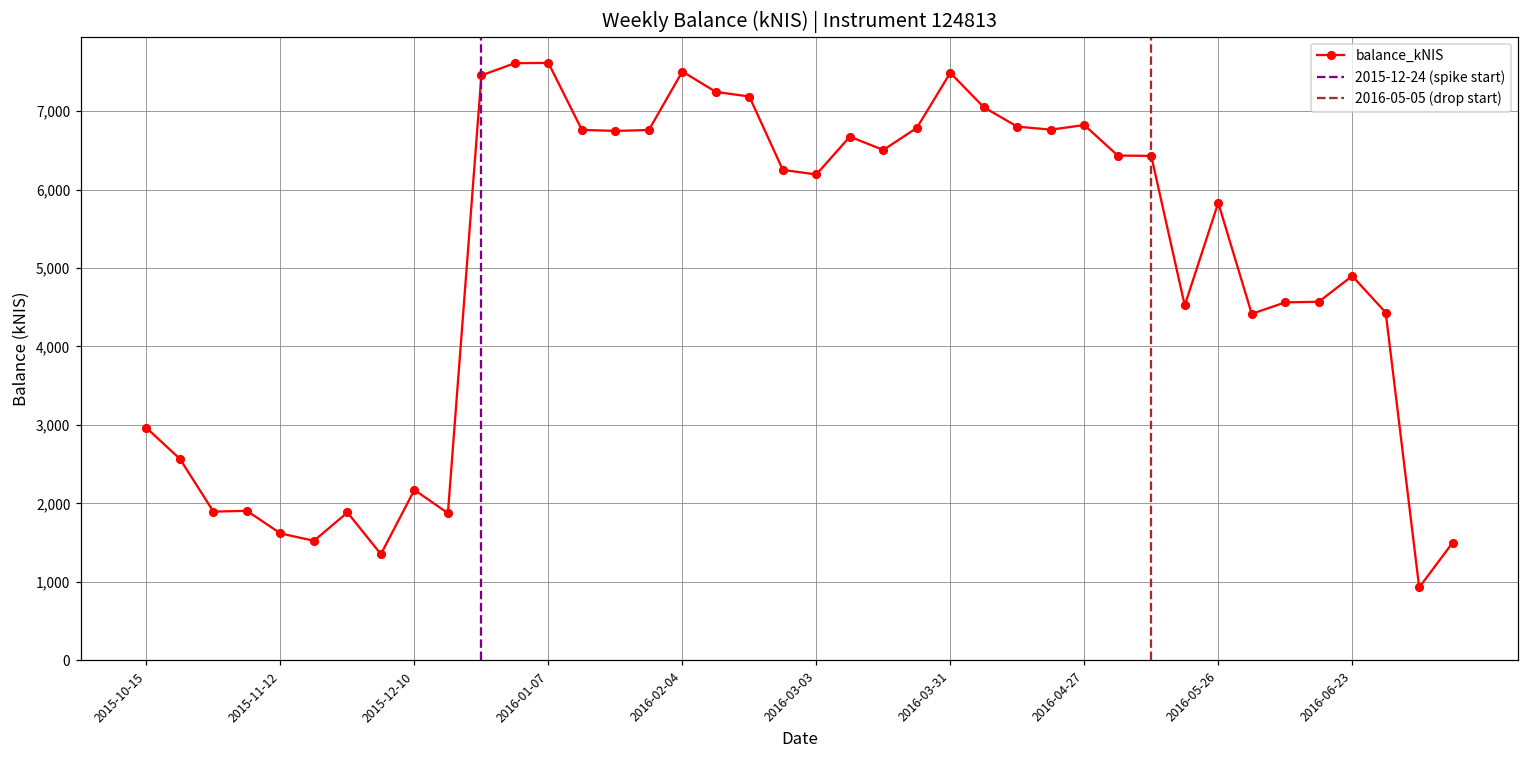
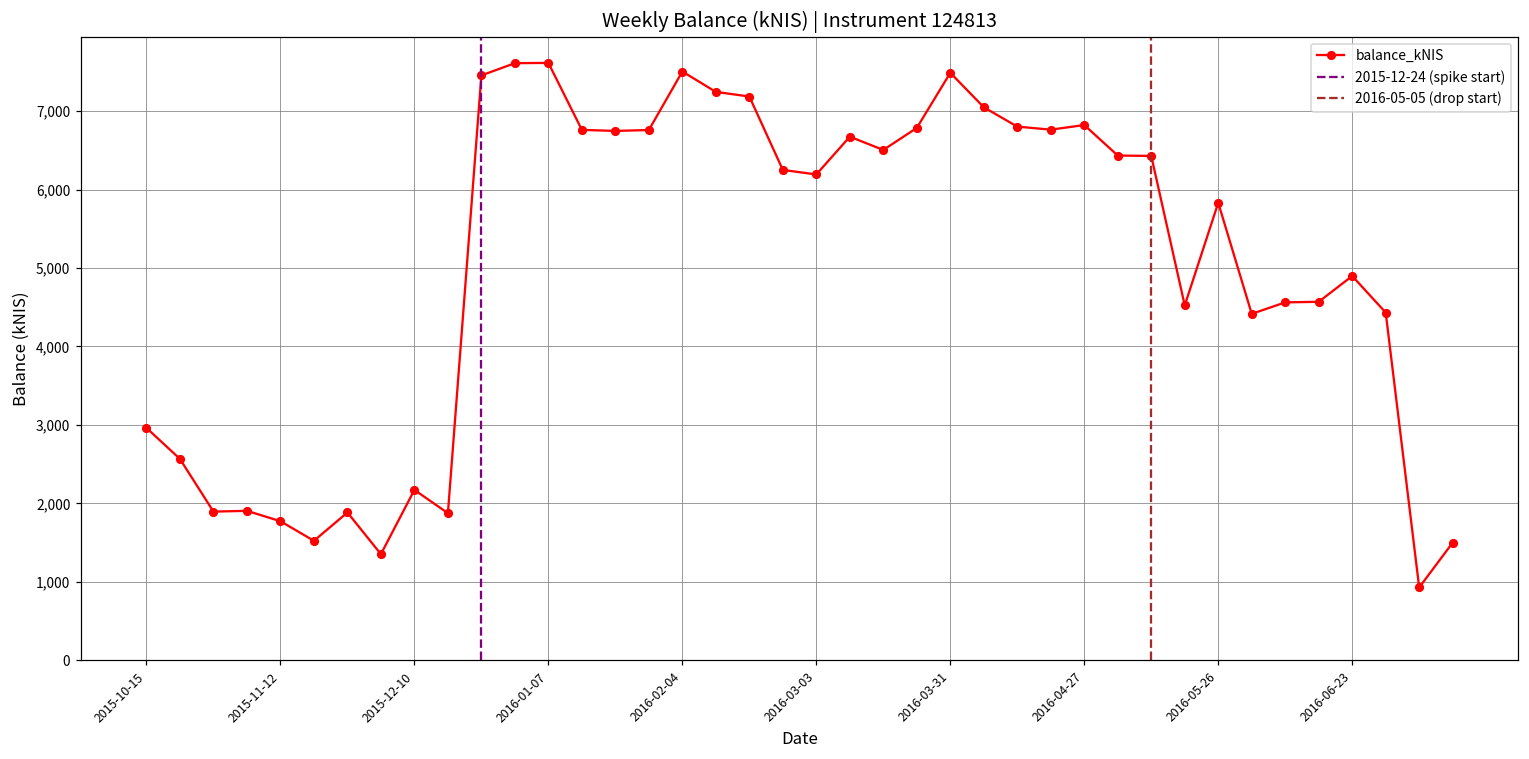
  {
    "2015-10-15": "3,000",
-   "2015-11-12": "1,600",
+   "2015-11-12": "1,800",
    "2015-12-10": "2,200",
    "2016-01-07": "7,600",
    "2016-02-04": "7,500",
    "2016-03-03": "6,200",
    "2016-03-31": "7,500",
    "2016-04-27": "6,800",
    "2016-05-26": "5,800",
    "2016-06-23": "4,900"
  }
